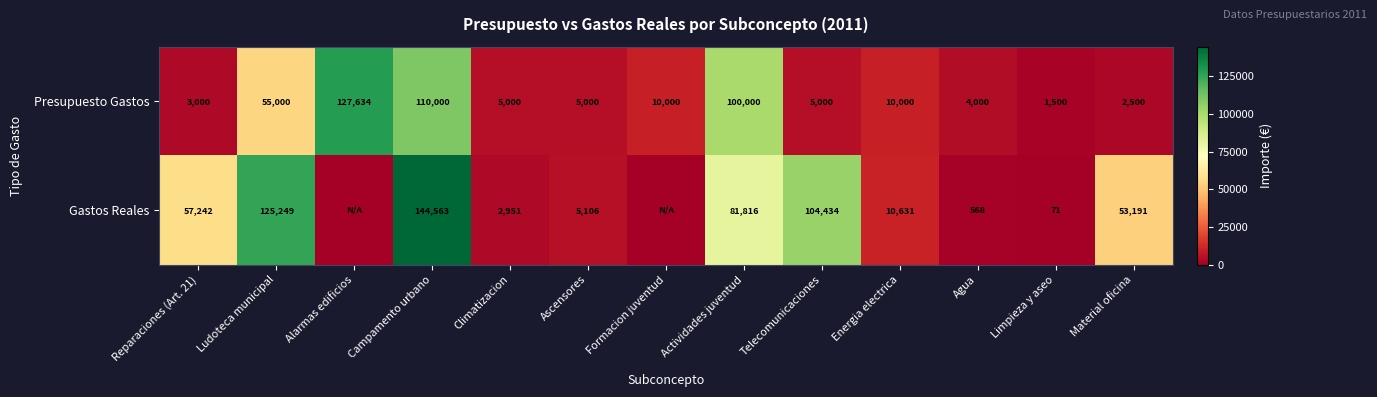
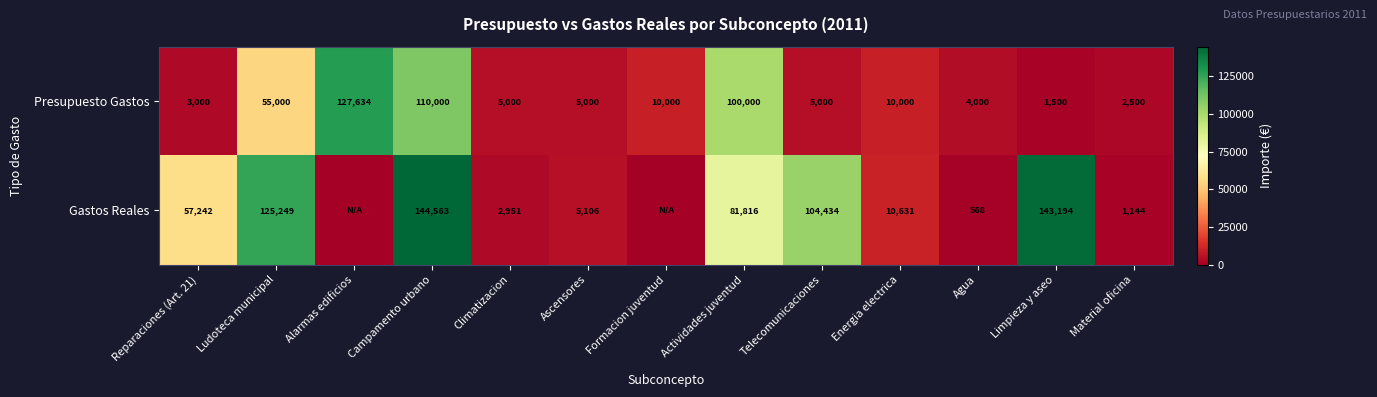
  {
    "Presupuesto Gastos": {
      "Reparaciones (Art. 21)": "3,000",
      "Ludoteca municipal": "55,000",
      "Alarmas edificios": "127,634",
      "Campamento urbano": "110,000",
      "Climatizacion": "5,000",
      "Ascensores": "5,000",
      "Formacion juventud": "10,000",
      "Actividades juventud": "100,000",
      "Telecomunicaciones": "5,000",
      "Energia electrica": "10,000",
      "Agua": "4,000",
      "Limpieza y aseo": "1,500",
      "Material oficina": "2,500"
    },
    "Gastos Reales": {
      "Reparaciones (Art. 21)": "57,242",
      "Ludoteca municipal": "125,249",
      "Campamento urbano": "144,563",
      "Climatizacion": "2,951",
      "Ascensores": "5,106",
      "Actividades juventud": "81,816",
      "Telecomunicaciones": "104,434",
      "Energia electrica": "10,631",
      "Agua": "568",
-     "Limpieza y aseo": "71",
-     "Material oficina": "53,191"
+     "Limpieza y aseo": "143,194",
+     "Material oficina": "1,144"
    }
  }
